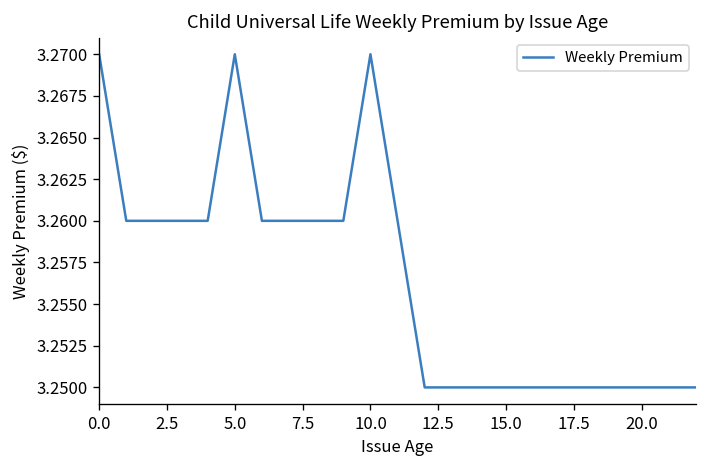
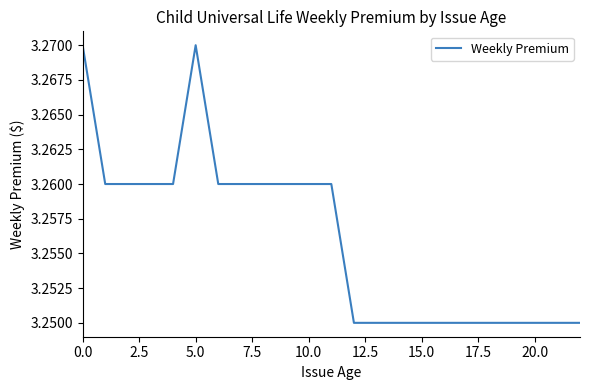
  {
    "0.0": 3.27,
    "5.0": 3.27,
-   "10.0": 3.27,
+   "10.0": 3.26,
    "15.0": 3.25,
    "20.0": 3.25
  }
